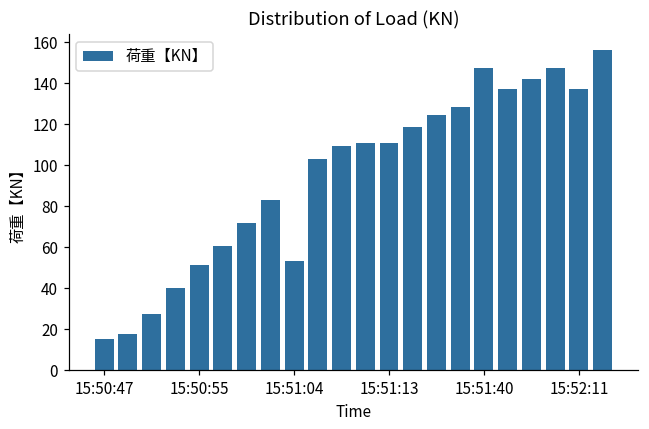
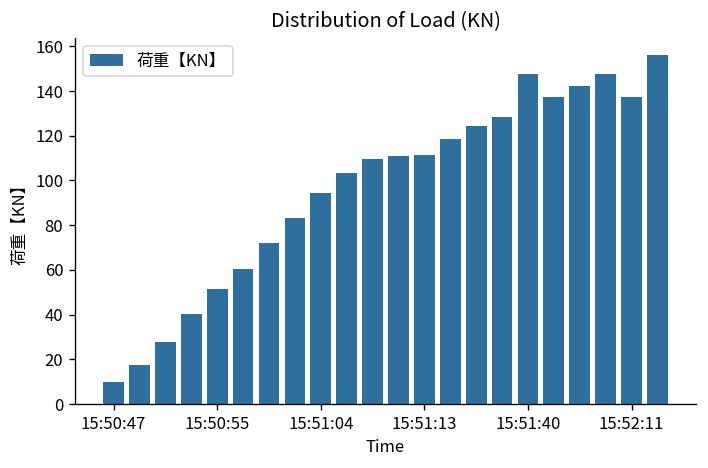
  {
-   "15:50:47": 15,
+   "15:50:47": 10,
    "15:50:55": 51,
-   "15:51:04": 54,
+   "15:51:04": 94,
    "15:51:13": 111,
    "15:51:40": 148,
    "15:52:11": 137
  }
